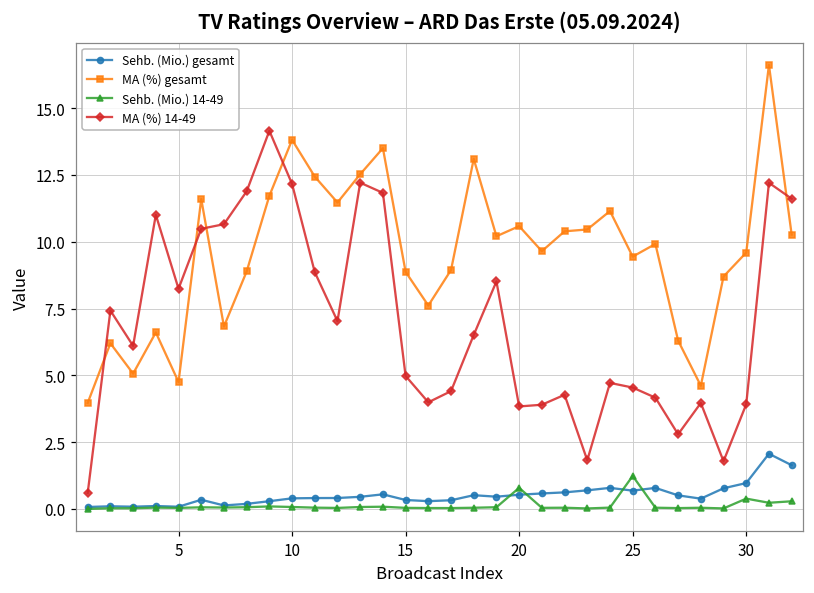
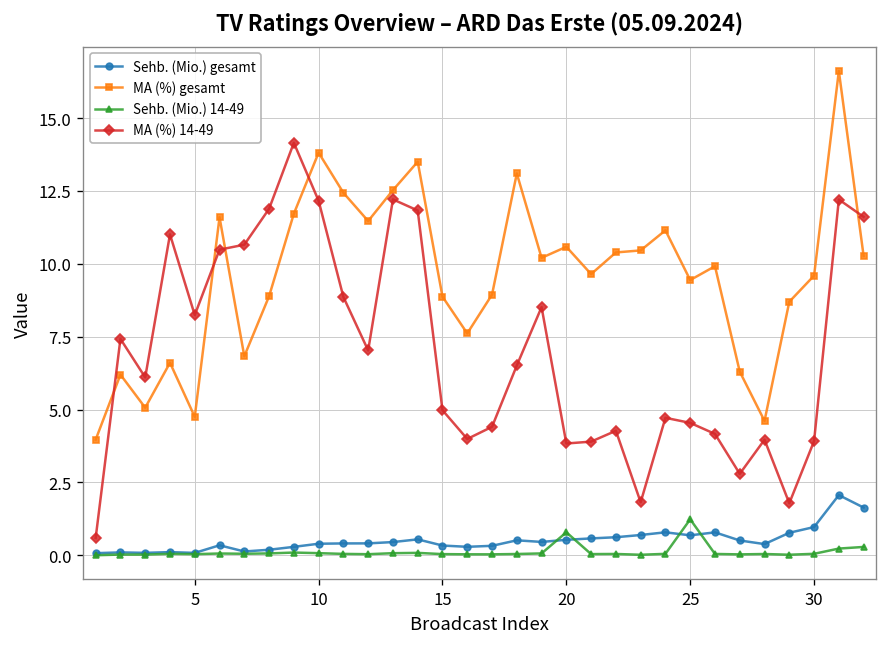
  {
    "Sehb. (Mio.) gesamt": {
      "10": 0.4,
      "15": 0.3,
      "20": 0.5,
      "25": 0.7,
      "30": 1.0
    },
    "MA (%) gesamt": {
      "5": 4.8,
      "10": 13.8,
      "15": 8.9,
      "20": 10.6,
      "25": 9.4,
      "30": 9.6
    },
    "Sehb. (Mio.) 14-49": {
      "10": 0.1,
      "15": 0.0,
      "20": 0.8,
      "25": 1.2,
-     "30": 0.4
+     "30": 0.1
    },
    "MA (%) 14-49": {
      "5": 8.2,
      "10": 12.2,
      "15": 5.0,
      "20": 3.8,
      "25": 4.5,
      "30": 3.9
    }
  }
